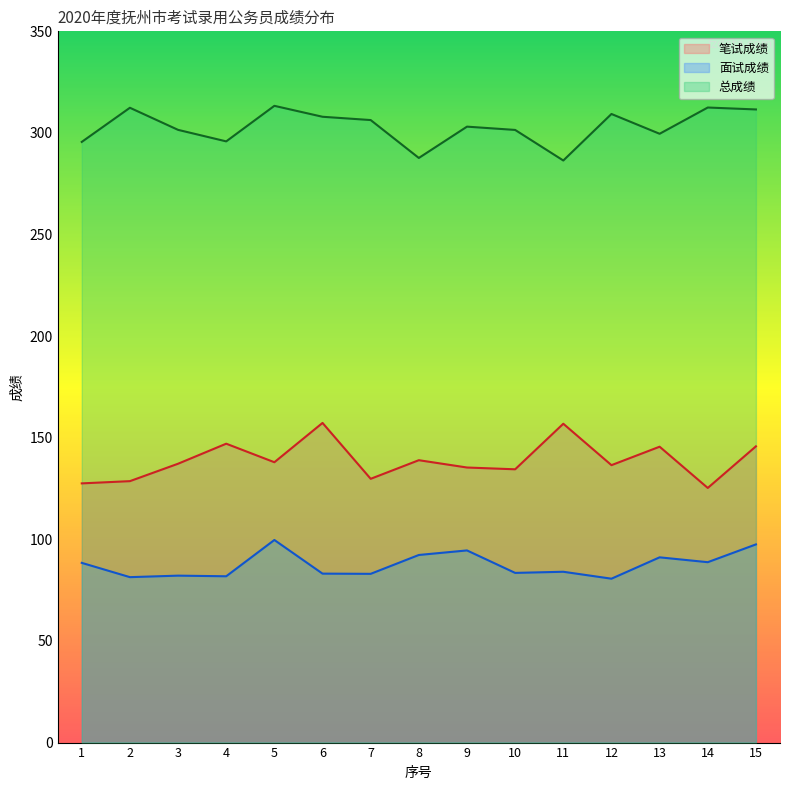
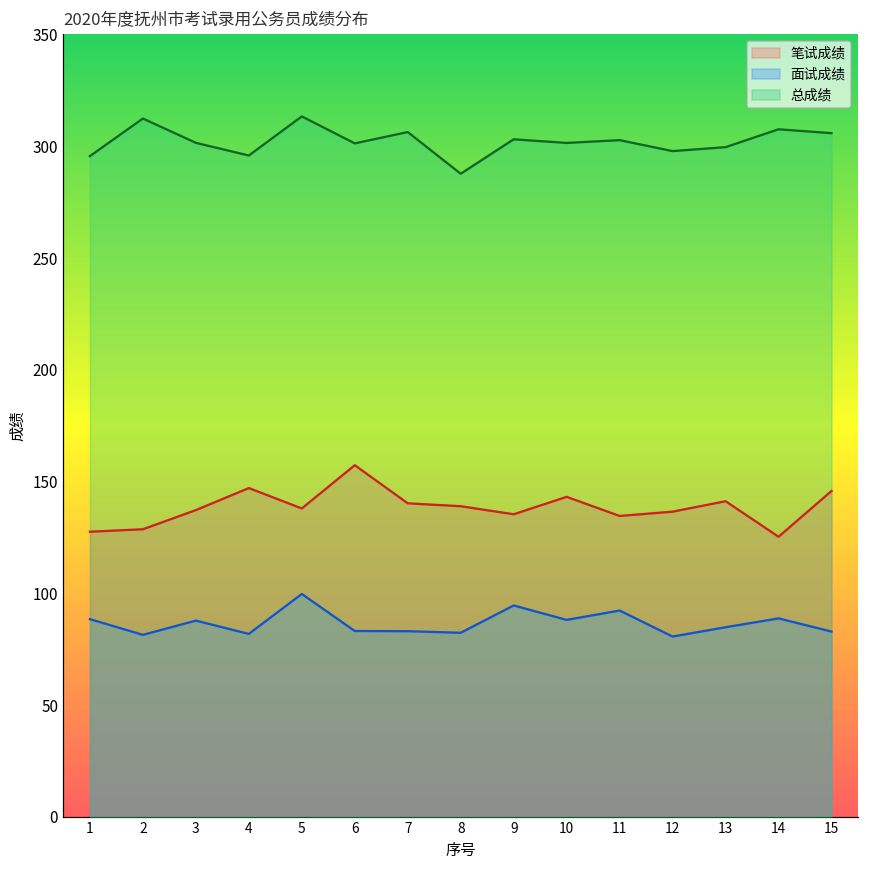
  {
    "笔试成绩": {
      "1": 128,
      "2": 129,
      "3": 137,
      "4": 147,
      "5": 138,
      "6": 157,
-     "7": 130,
+     "7": 140,
      "8": 139,
      "9": 135,
-     "10": 134,
-     "11": 157,
+     "10": 143,
+     "11": 135,
      "12": 137,
-     "13": 146,
+     "13": 141,
      "14": 125,
      "15": 146
    },
    "面试成绩": {
      "1": 88,
      "2": 81,
-     "3": 82,
+     "3": 88,
      "4": 82,
      "5": 100,
      "6": 83,
      "7": 83,
-     "8": 92,
+     "8": 82,
      "9": 95,
-     "10": 84,
-     "11": 84,
+     "10": 88,
+     "11": 92,
      "12": 81,
-     "13": 91,
+     "13": 85,
      "14": 89,
-     "15": 98
+     "15": 83
    },
    "总成绩": {
      "1": 296,
      "2": 312,
      "3": 302,
      "4": 296,
      "5": 313,
-     "6": 308,
+     "6": 301,
      "7": 306,
      "8": 288,
      "9": 303,
      "10": 301,
-     "11": 286,
-     "12": 309,
+     "11": 303,
+     "12": 298,
      "13": 300,
-     "14": 313,
-     "15": 312
+     "14": 308,
+     "15": 306
    }
  }
